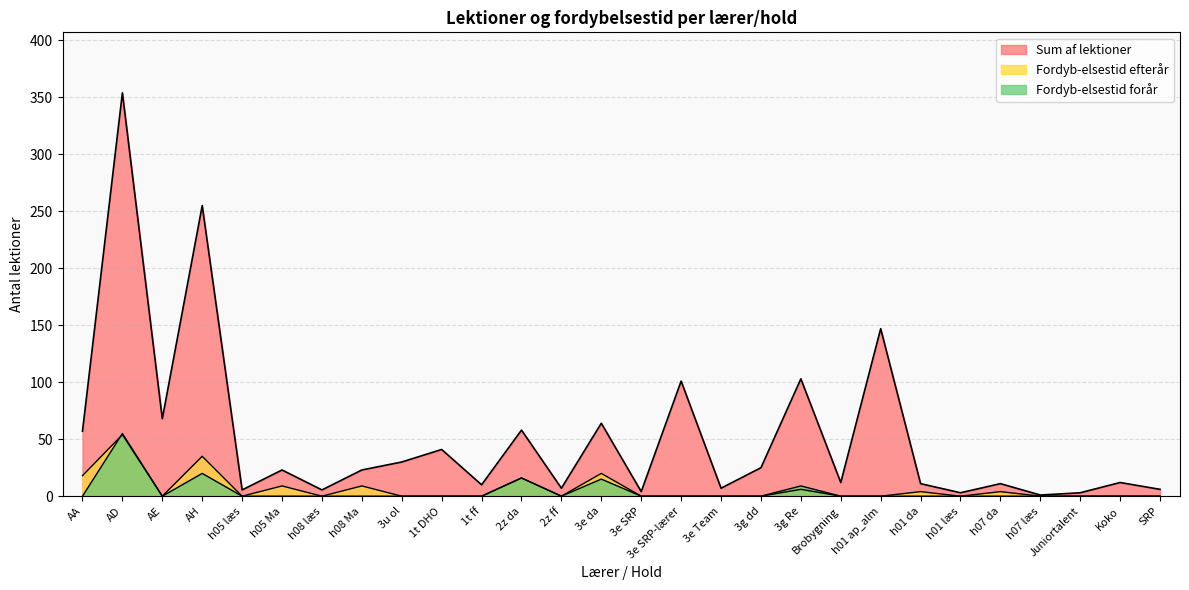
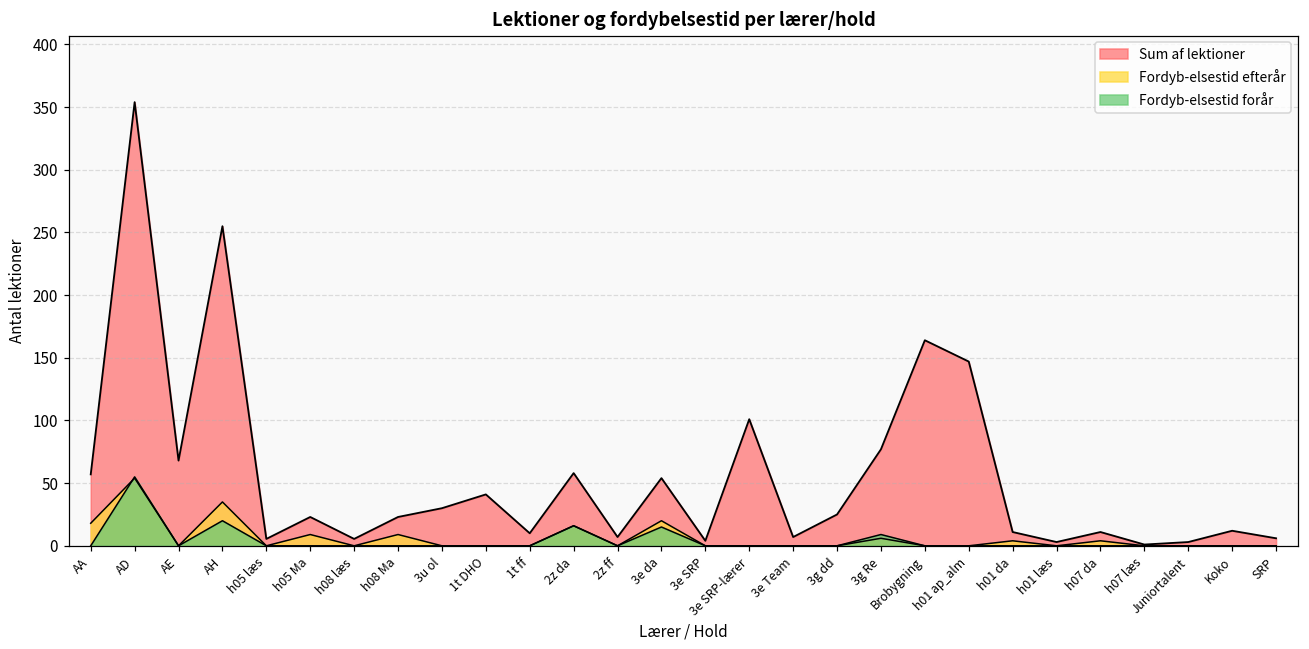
  {
    "Sum af lektioner": {
      "AA": 57,
      "AD": 354,
      "AE": 68,
      "AH": 255,
      "h05 læs": 6,
      "h05 Ma": 23,
      "h08 læs": 6,
      "h08 Ma": 23,
      "3u ol": 30,
      "1t DHO": 41,
      "1t ff": 10,
      "2z da": 58,
      "2z ff": 7,
-     "3e da": 64,
+     "3e da": 54,
      "3e SRP": 4,
      "3e SRP-lærer": 101,
      "3e Team": 7,
      "3g dd": 25,
-     "3g Re": 103,
-     "Brobygning": 12,
+     "3g Re": 77,
+     "Brobygning": 164,
      "h01 ap_alm": 147,
      "h01 da": 11,
      "h01 læs": 3,
      "h07 da": 11,
      "Juniortalent": 3,
      "Koko": 12,
      "SRP": 6
    },
    "Fordyb-elsestid efterår": {
      "AA": 18,
      "AH": 35,
      "h05 Ma": 9,
      "h08 Ma": 9,
      "3e da": 20,
      "3g Re": 6,
      "h01 da": 4,
      "h07 da": 4
    },
    "Fordyb-elsestid forår": {
      "AA": 0,
      "AH": 20,
      "h05 Ma": 0,
      "h08 Ma": 0,
      "3e da": 15,
      "3g Re": 9,
      "h01 da": 0,
      "h07 da": 0
    }
  }
